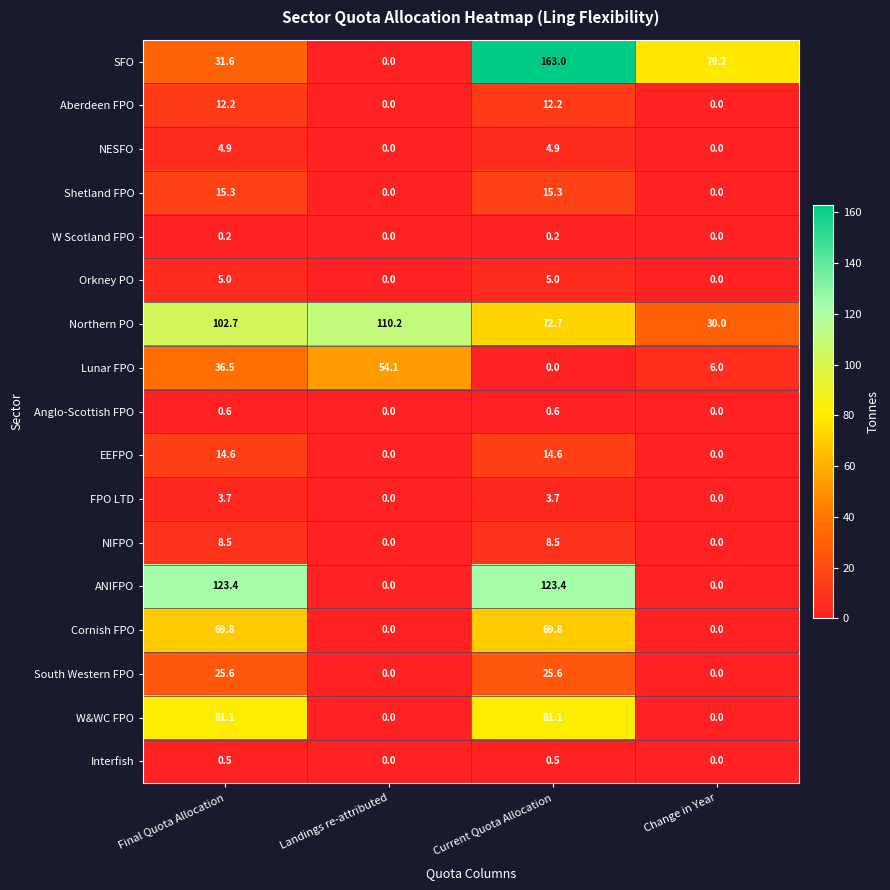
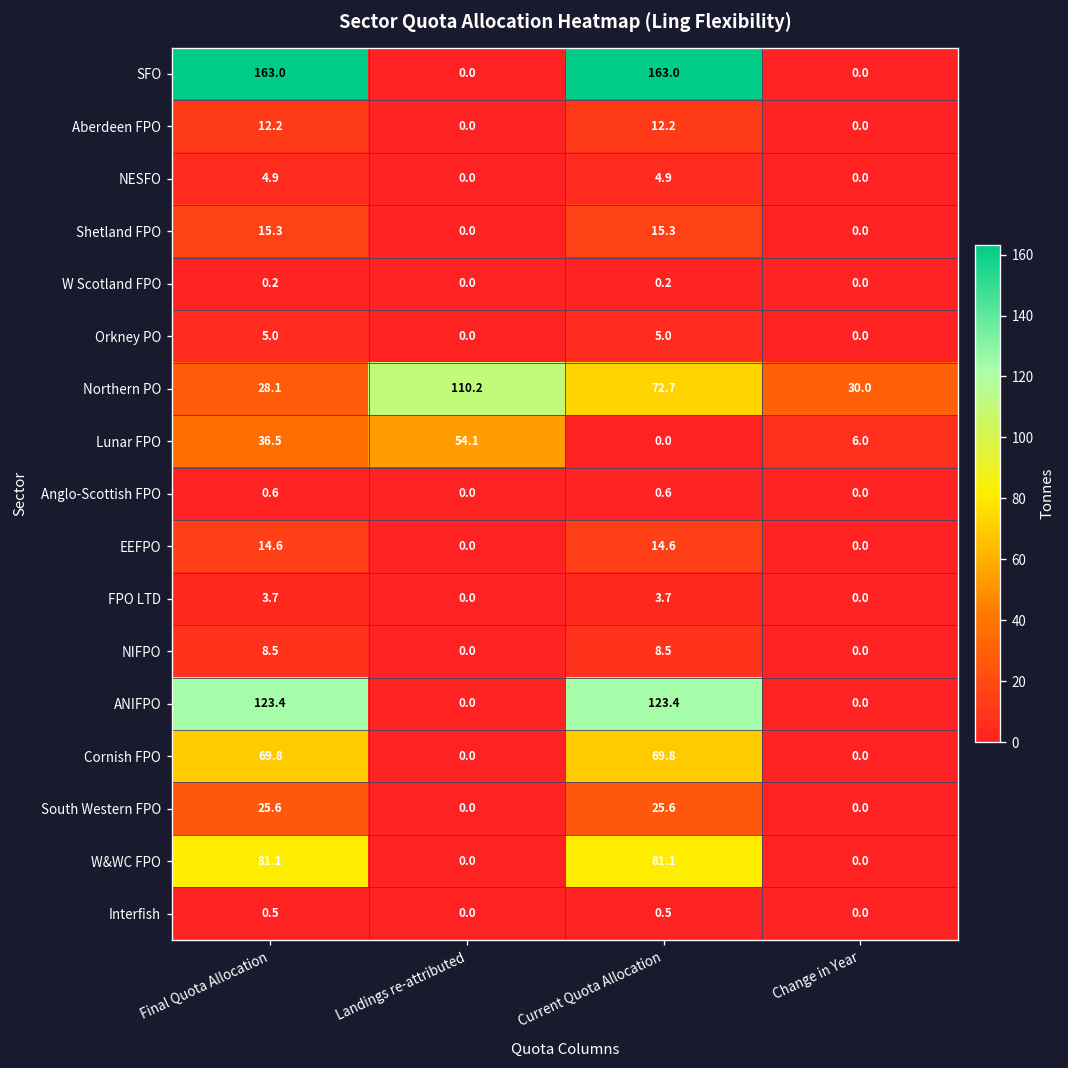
  {
    "SFO": {
-     "Final Quota Allocation": 31.6,
+     "Final Quota Allocation": 163.0,
      "Landings re-attributed": 0.0,
      "Current Quota Allocation": 163.0,
-     "Change in Year": 79.2
+     "Change in Year": 0.0
    },
    "Aberdeen FPO": {
      "Final Quota Allocation": 12.2,
      "Landings re-attributed": 0.0,
      "Current Quota Allocation": 12.2,
      "Change in Year": 0.0
    },
    "NESFO": {
      "Final Quota Allocation": 4.9,
      "Landings re-attributed": 0.0,
      "Current Quota Allocation": 4.9,
      "Change in Year": 0.0
    },
    "Shetland FPO": {
      "Final Quota Allocation": 15.3,
      "Landings re-attributed": 0.0,
      "Current Quota Allocation": 15.3,
      "Change in Year": 0.0
    },
    "W Scotland FPO": {
      "Final Quota Allocation": 0.2,
      "Landings re-attributed": 0.0,
      "Current Quota Allocation": 0.2,
      "Change in Year": 0.0
    },
    "Orkney PO": {
      "Final Quota Allocation": 5.0,
      "Landings re-attributed": 0.0,
      "Current Quota Allocation": 5.0,
      "Change in Year": 0.0
    },
    "Northern PO": {
-     "Final Quota Allocation": 102.7,
+     "Final Quota Allocation": 28.1,
      "Landings re-attributed": 110.2,
      "Current Quota Allocation": 72.7,
      "Change in Year": 30.0
    },
    "Lunar FPO": {
      "Final Quota Allocation": 36.5,
      "Landings re-attributed": 54.1,
      "Current Quota Allocation": 0.0,
      "Change in Year": 6.0
    },
    "Anglo-Scottish FPO": {
      "Final Quota Allocation": 0.6,
      "Landings re-attributed": 0.0,
      "Current Quota Allocation": 0.6,
      "Change in Year": 0.0
    },
    "EEFPO": {
      "Final Quota Allocation": 14.6,
      "Landings re-attributed": 0.0,
      "Current Quota Allocation": 14.6,
      "Change in Year": 0.0
    },
    "FPO LTD": {
      "Final Quota Allocation": 3.7,
      "Landings re-attributed": 0.0,
      "Current Quota Allocation": 3.7,
      "Change in Year": 0.0
    },
    "NIFPO": {
      "Final Quota Allocation": 8.5,
      "Landings re-attributed": 0.0,
      "Current Quota Allocation": 8.5,
      "Change in Year": 0.0
    },
    "ANIFPO": {
      "Final Quota Allocation": 123.4,
      "Landings re-attributed": 0.0,
      "Current Quota Allocation": 123.4,
      "Change in Year": 0.0
    },
    "Cornish FPO": {
      "Final Quota Allocation": 69.8,
      "Landings re-attributed": 0.0,
      "Current Quota Allocation": 69.8,
      "Change in Year": 0.0
    },
    "South Western FPO": {
      "Final Quota Allocation": 25.6,
      "Landings re-attributed": 0.0,
      "Current Quota Allocation": 25.6,
      "Change in Year": 0.0
    },
    "W&WC FPO": {
      "Final Quota Allocation": 81.1,
      "Landings re-attributed": 0.0,
      "Current Quota Allocation": 81.1,
      "Change in Year": 0.0
    },
    "Interfish": {
      "Final Quota Allocation": 0.5,
      "Landings re-attributed": 0.0,
      "Current Quota Allocation": 0.5,
      "Change in Year": 0.0
    }
  }
